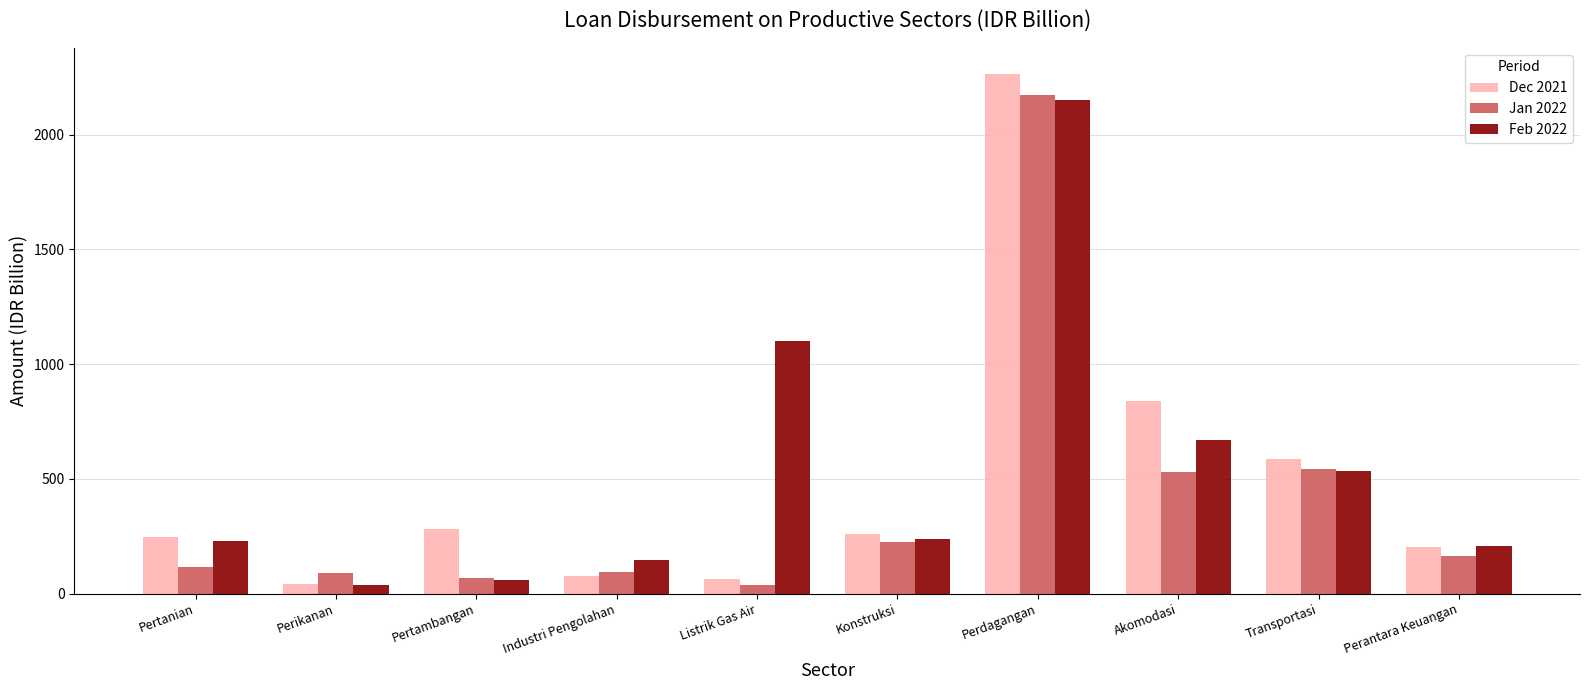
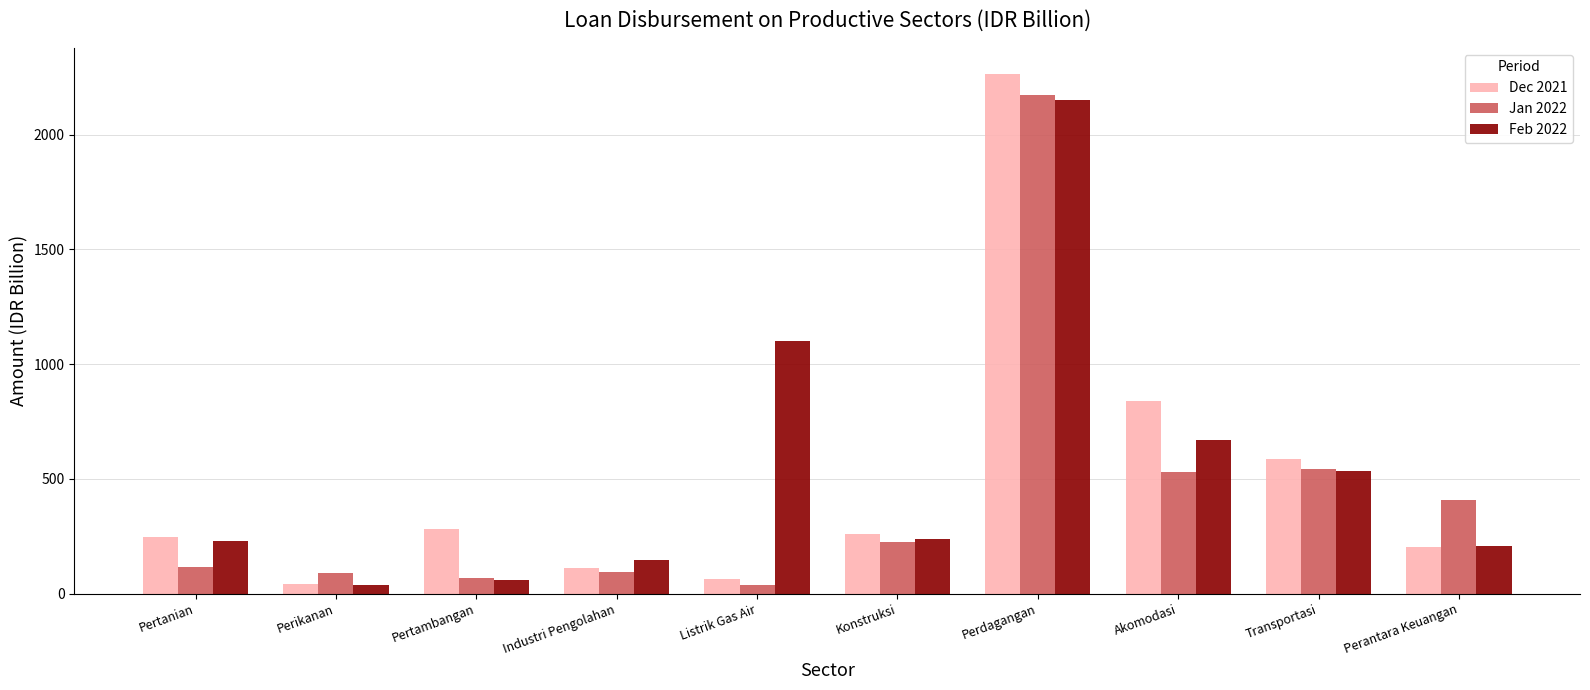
  {
    "Dec 2021": {
      "Pertanian": 250,
      "Perikanan": 40,
      "Pertambangan": 280,
-     "Industri Pengolahan": 80,
+     "Industri Pengolahan": 110,
      "Listrik Gas Air": 60,
      "Konstruksi": 260,
      "Perdagangan": 2270,
      "Akomodasi": 840,
      "Transportasi": 590,
      "Perantara Keuangan": 210
    },
    "Jan 2022": {
      "Pertanian": 120,
      "Perikanan": 90,
      "Pertambangan": 70,
      "Industri Pengolahan": 90,
      "Listrik Gas Air": 40,
      "Konstruksi": 220,
      "Perdagangan": 2170,
      "Akomodasi": 530,
      "Transportasi": 540,
-     "Perantara Keuangan": 160
+     "Perantara Keuangan": 410
    },
    "Feb 2022": {
      "Pertanian": 230,
      "Perikanan": 40,
      "Pertambangan": 60,
      "Industri Pengolahan": 150,
      "Listrik Gas Air": 1100,
      "Konstruksi": 240,
      "Perdagangan": 2150,
      "Akomodasi": 670,
      "Transportasi": 530,
      "Perantara Keuangan": 210
    }
  }
